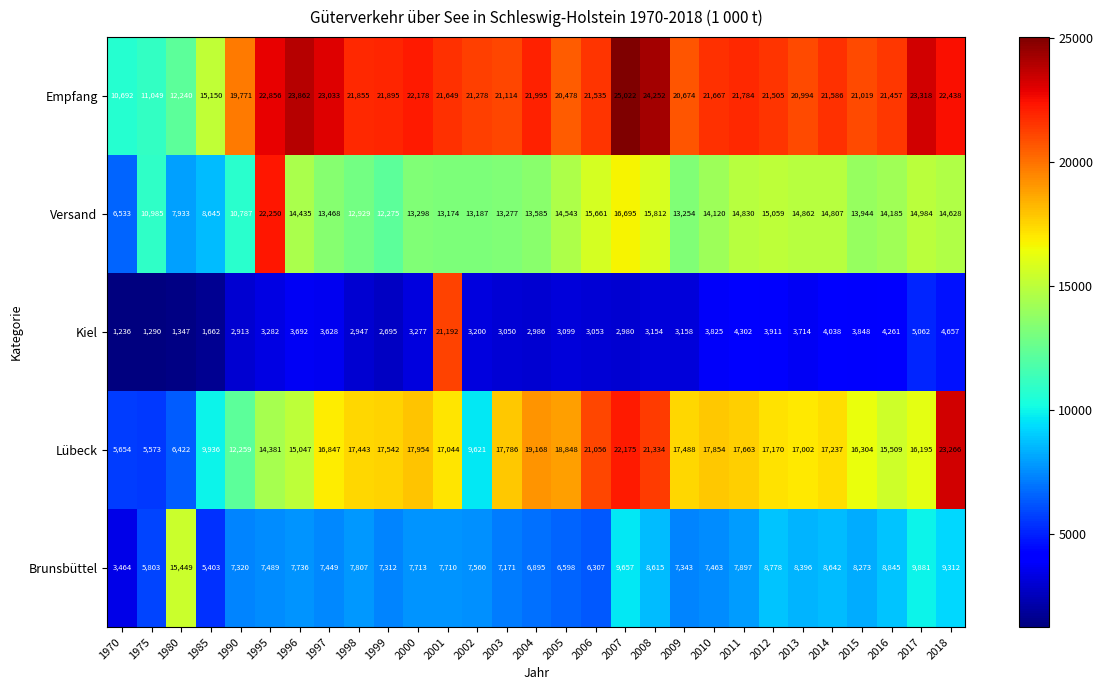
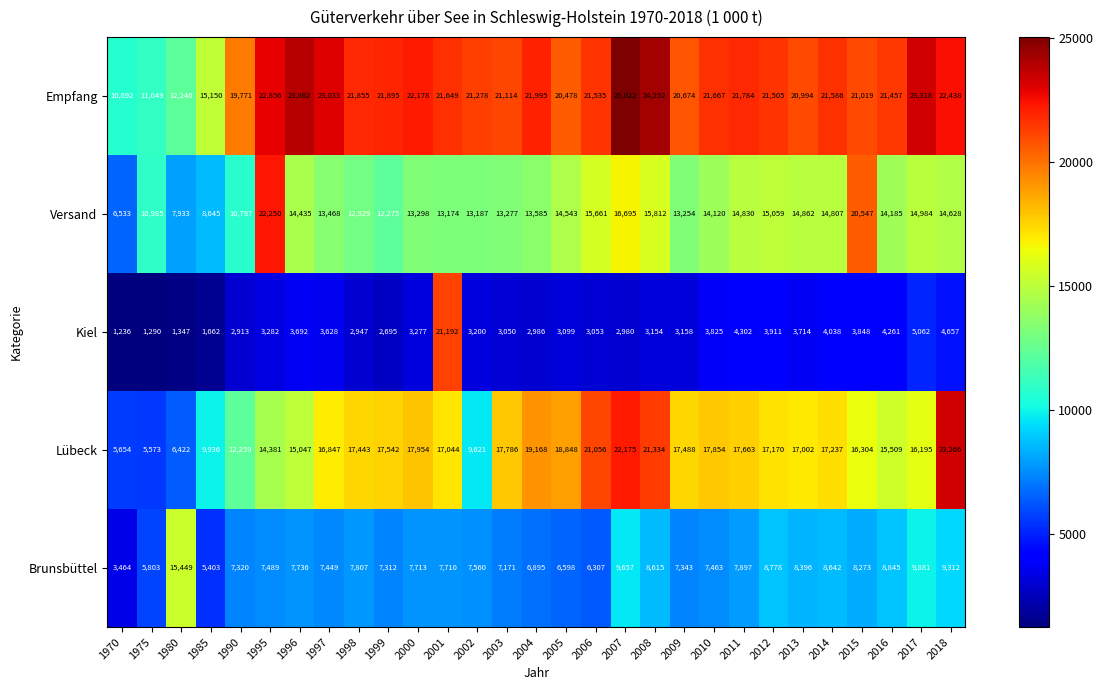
  {
    "Empfang": {
      "1970": "10,692",
      "1975": "11,049",
      "1980": "12,240",
      "1985": "15,150",
      "1990": "19,771",
      "1995": "22,856",
      "1996": "23,862",
      "1997": "23,033",
      "1998": "21,855",
      "1999": "21,895",
      "2000": "22,178",
      "2001": "21,649",
      "2002": "21,278",
      "2003": "21,114",
      "2004": "21,995",
      "2005": "20,478",
      "2006": "21,535",
      "2007": "25,022",
      "2008": "24,252",
      "2009": "20,674",
      "2010": "21,667",
      "2011": "21,784",
      "2012": "21,505",
      "2013": "20,994",
      "2014": "21,586",
      "2015": "21,019",
      "2016": "21,457",
      "2017": "23,318",
      "2018": "22,438"
    },
    "Versand": {
      "1970": "6,533",
      "1975": "10,985",
      "1980": "7,933",
      "1985": "8,645",
      "1990": "10,787",
      "1995": "22,250",
      "1996": "14,435",
      "1997": "13,468",
      "1998": "12,929",
      "1999": "12,275",
      "2000": "13,298",
      "2001": "13,174",
      "2002": "13,187",
      "2003": "13,277",
      "2004": "13,585",
      "2005": "14,543",
      "2006": "15,661",
      "2007": "16,695",
      "2008": "15,812",
      "2009": "13,254",
      "2010": "14,120",
      "2011": "14,830",
      "2012": "15,059",
      "2013": "14,862",
      "2014": "14,807",
-     "2015": "13,944",
+     "2015": "20,547",
      "2016": "14,185",
      "2017": "14,984",
      "2018": "14,628"
    },
    "Kiel": {
      "1970": "1,236",
      "1975": "1,290",
      "1980": "1,347",
      "1985": "1,662",
      "1990": "2,913",
      "1995": "3,282",
      "1996": "3,692",
      "1997": "3,628",
      "1998": "2,947",
      "1999": "2,695",
      "2000": "3,277",
      "2001": "21,192",
      "2002": "3,200",
      "2003": "3,050",
      "2004": "2,986",
      "2005": "3,099",
      "2006": "3,053",
      "2007": "2,980",
      "2008": "3,154",
      "2009": "3,158",
      "2010": "3,825",
      "2011": "4,302",
      "2012": "3,911",
      "2013": "3,714",
      "2014": "4,038",
      "2015": "3,848",
      "2016": "4,261",
      "2017": "5,062",
      "2018": "4,657"
    },
    "Lübeck": {
      "1970": "5,654",
      "1975": "5,573",
      "1980": "6,422",
      "1985": "9,936",
      "1990": "12,259",
      "1995": "14,381",
      "1996": "15,047",
      "1997": "16,847",
      "1998": "17,443",
      "1999": "17,542",
      "2000": "17,954",
      "2001": "17,044",
      "2002": "9,621",
      "2003": "17,786",
      "2004": "19,168",
      "2005": "18,848",
      "2006": "21,056",
      "2007": "22,175",
      "2008": "21,334",
      "2009": "17,488",
      "2010": "17,854",
      "2011": "17,663",
      "2012": "17,170",
      "2013": "17,002",
      "2014": "17,237",
      "2015": "16,304",
      "2016": "15,509",
      "2017": "16,195",
      "2018": "23,266"
    },
    "Brunsbüttel": {
      "1970": "3,464",
      "1975": "5,803",
      "1980": "15,449",
      "1985": "5,403",
      "1990": "7,320",
      "1995": "7,489",
      "1996": "7,736",
      "1997": "7,449",
      "1998": "7,807",
      "1999": "7,312",
      "2000": "7,713",
      "2001": "7,710",
      "2002": "7,560",
      "2003": "7,171",
      "2004": "6,895",
      "2005": "6,598",
      "2006": "6,307",
      "2007": "9,657",
      "2008": "8,615",
      "2009": "7,343",
      "2010": "7,463",
      "2011": "7,897",
      "2012": "8,778",
      "2013": "8,396",
      "2014": "8,642",
      "2015": "8,273",
      "2016": "8,845",
      "2017": "9,881",
      "2018": "9,312"
    }
  }
